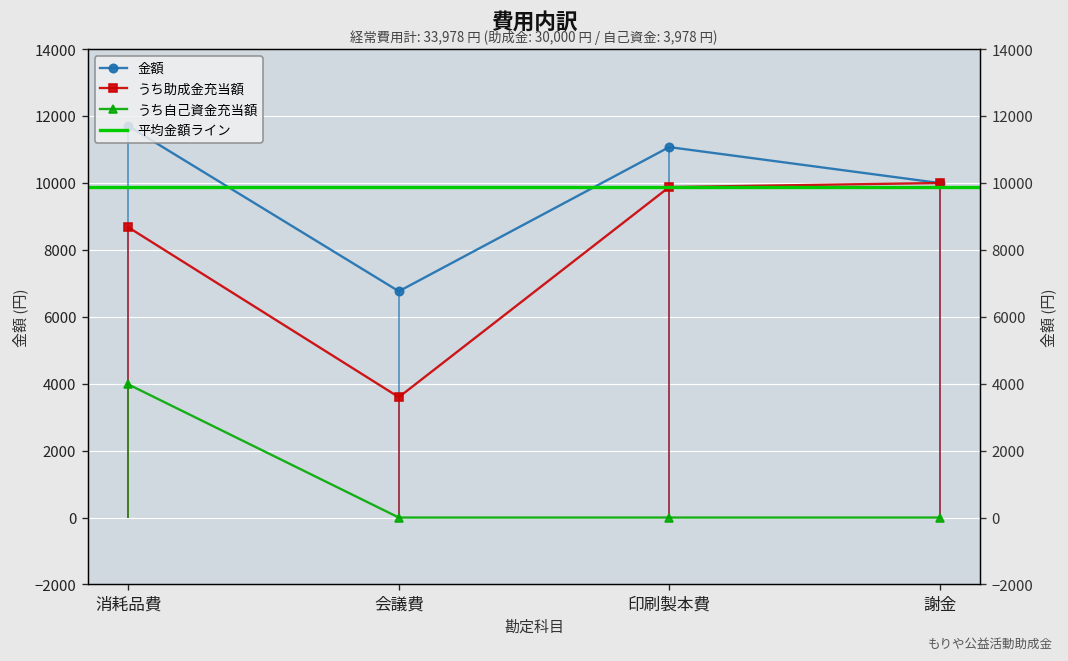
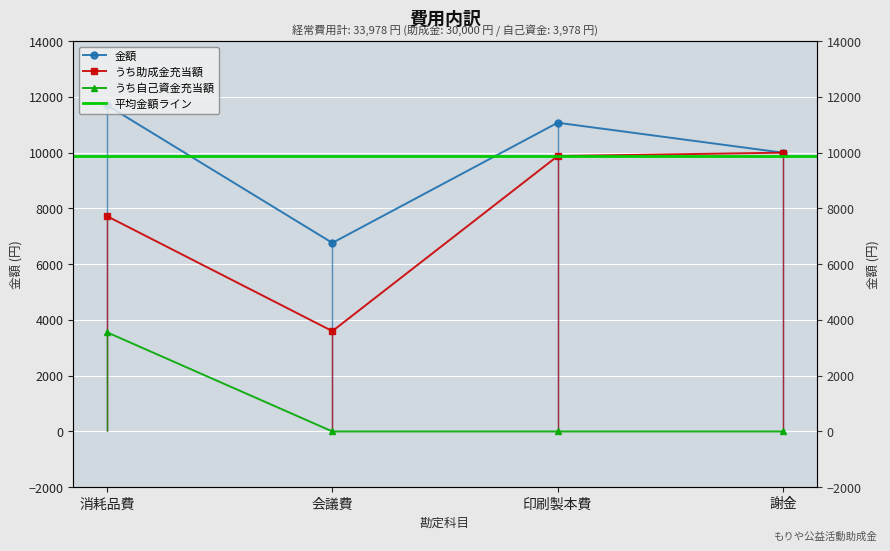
  {
    "金額": {
      "会議費": 6800,
      "印刷製本費": 11100
    },
    "うち助成金充当額": {
-     "消耗品費": 8700,
+     "消耗品費": 7700,
      "会議費": 3600,
      "印刷製本費": 9900
    },
    "うち自己資金充当額": {
-     "消耗品費": 4000,
+     "消耗品費": 3600,
      "会議費": 0,
      "印刷製本費": 0,
      "謝金": 0
    }
  }
